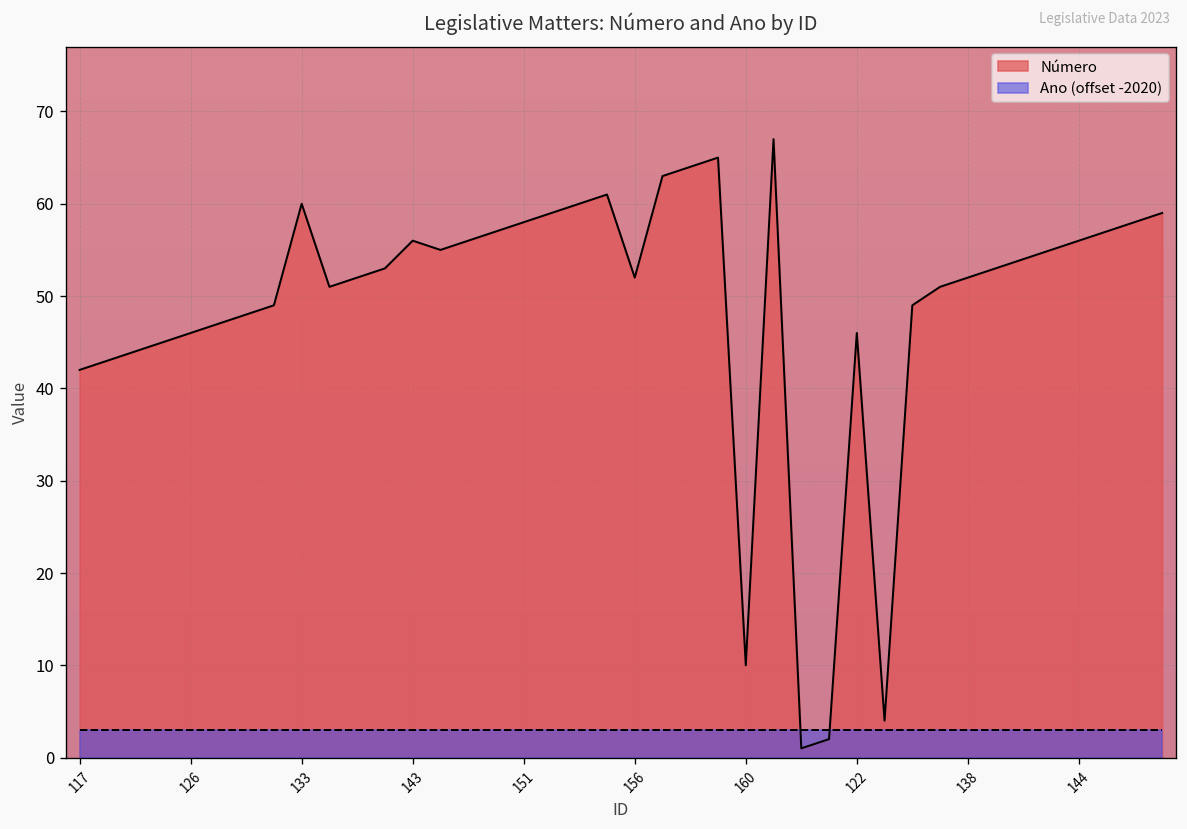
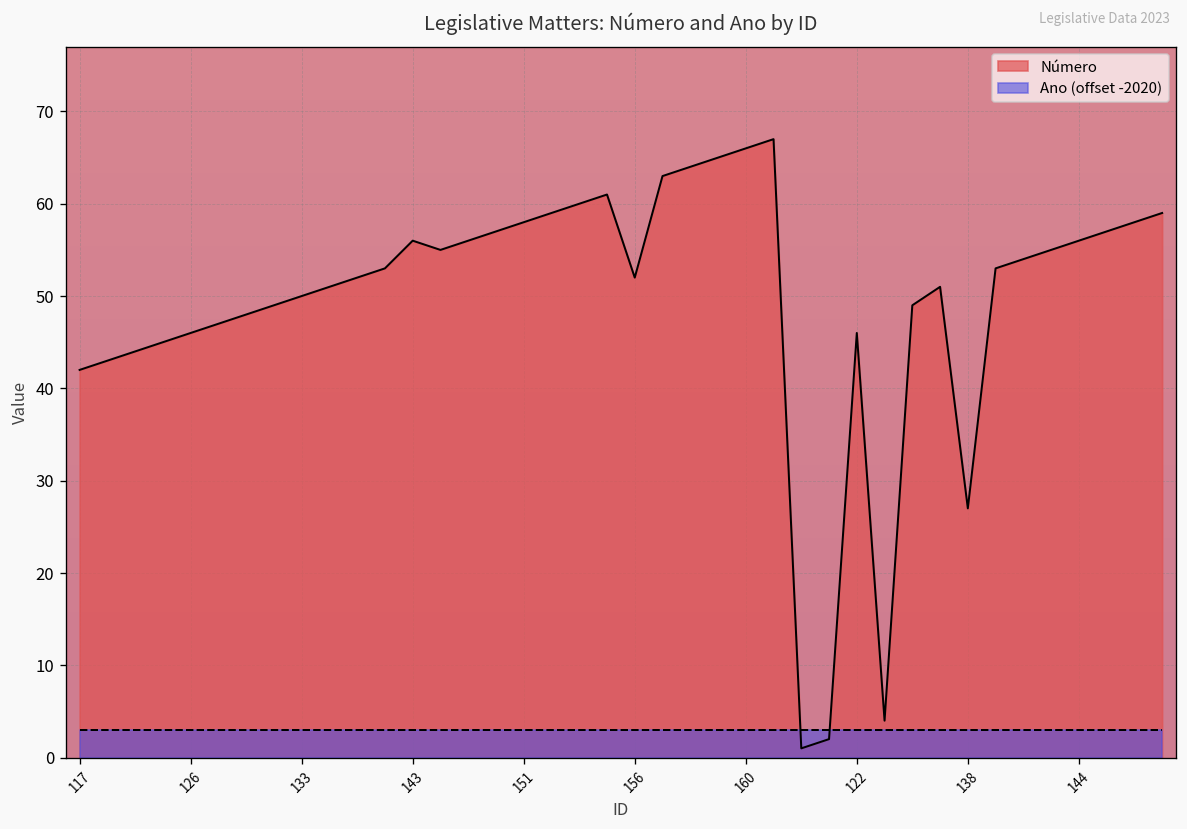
  {
    "Número": {
      "117": 42,
      "126": 46,
-     "133": 60,
+     "133": 50,
      "143": 56,
      "151": 58,
      "156": 52,
-     "160": 10,
+     "160": 66,
      "122": 46,
-     "138": 52,
+     "138": 27,
      "144": 56
    },
    "Ano (offset -2020)": {
      "117": 3,
      "126": 3,
      "133": 3,
      "143": 3,
      "151": 3,
      "156": 3,
      "160": 3,
      "122": 3,
      "138": 3,
      "144": 3
    }
  }
